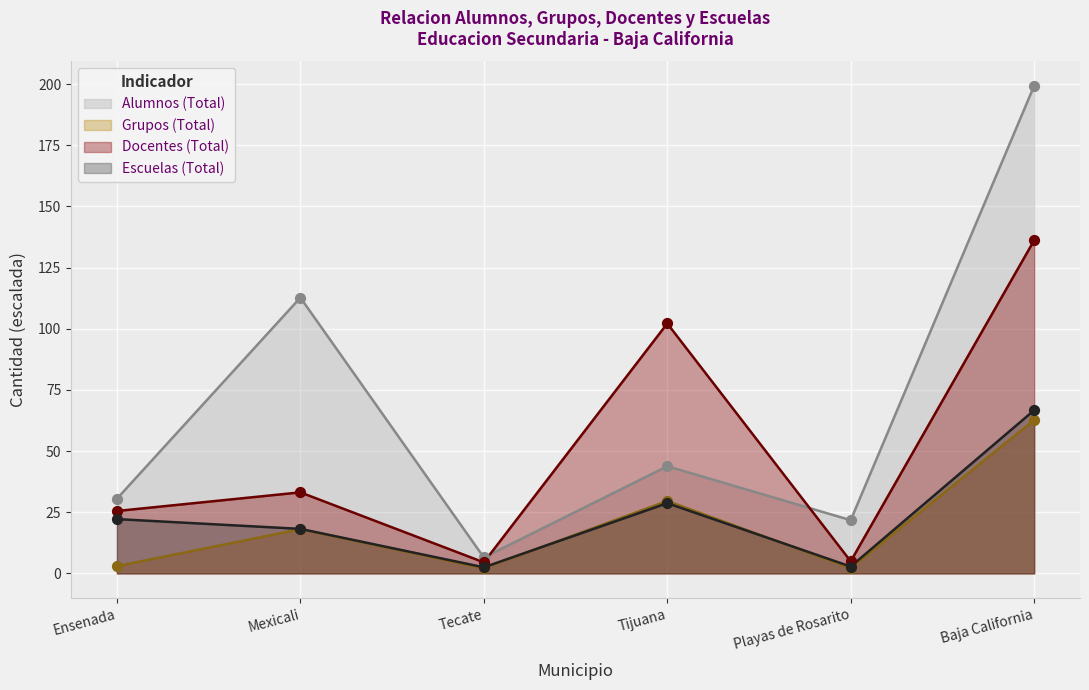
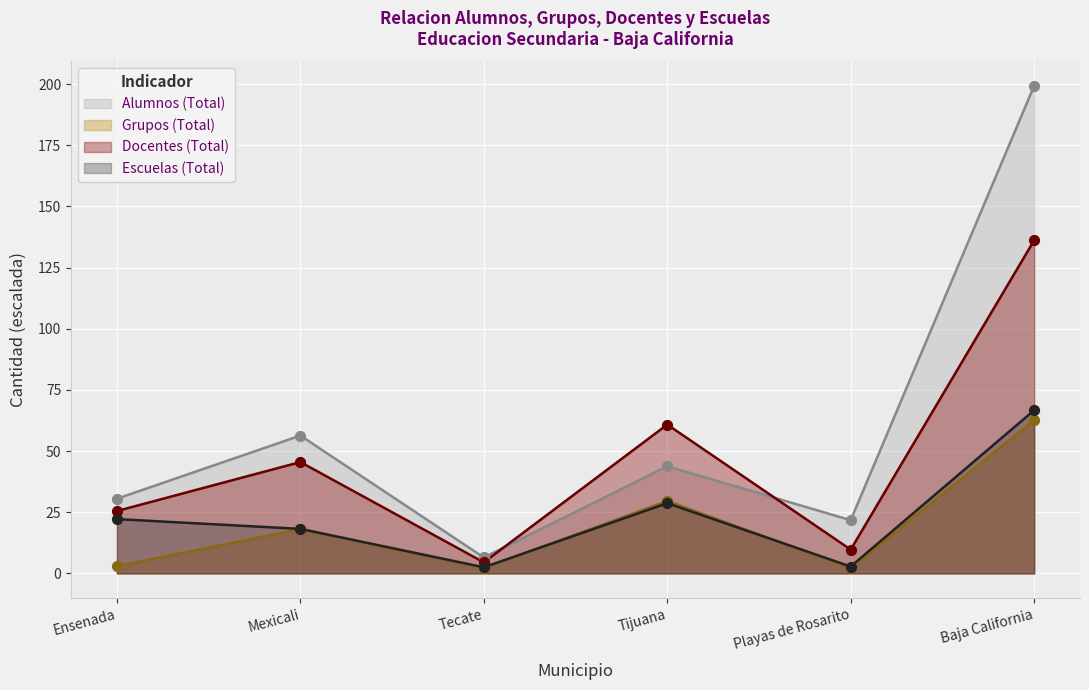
  {
    "Alumnos (Total)": {
      "Ensenada": 31,
-     "Mexicali": 113,
+     "Mexicali": 56,
      "Tecate": 7,
      "Tijuana": 44,
      "Playas de Rosarito": 22,
      "Baja California": 199
    },
    "Grupos (Total)": {
      "Ensenada": 3,
      "Baja California": 63
    },
    "Docentes (Total)": {
      "Ensenada": 26,
-     "Mexicali": 33,
+     "Mexicali": 46,
      "Tecate": 5,
-     "Tijuana": 102,
-     "Playas de Rosarito": 5,
+     "Tijuana": 61,
+     "Playas de Rosarito": 10,
      "Baja California": 136
    },
    "Escuelas (Total)": {
      "Ensenada": 22,
      "Baja California": 67
    }
  }
